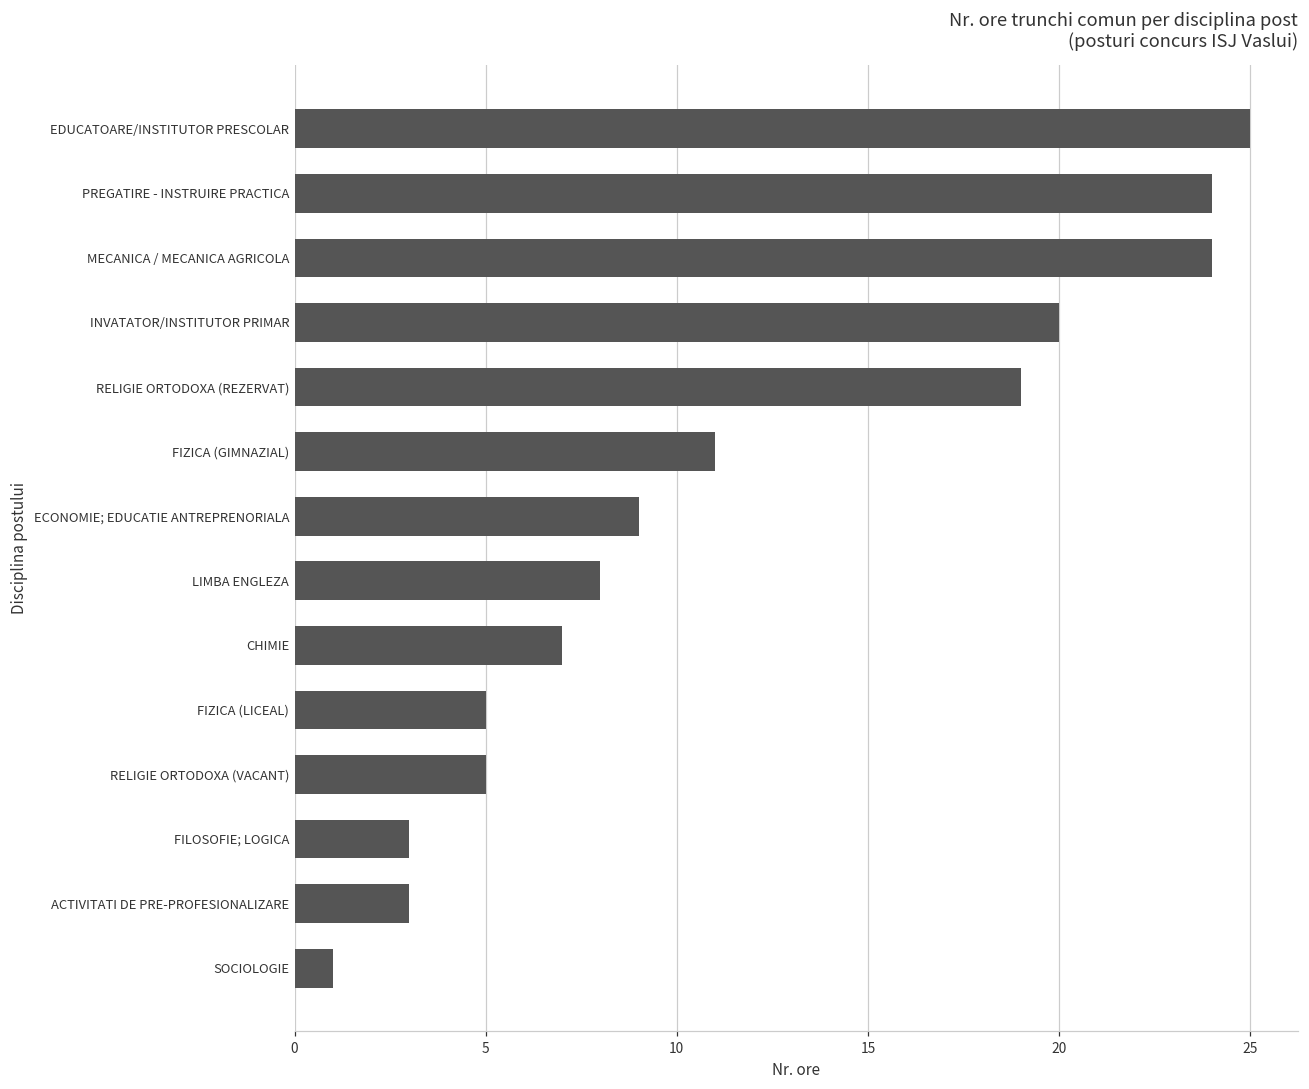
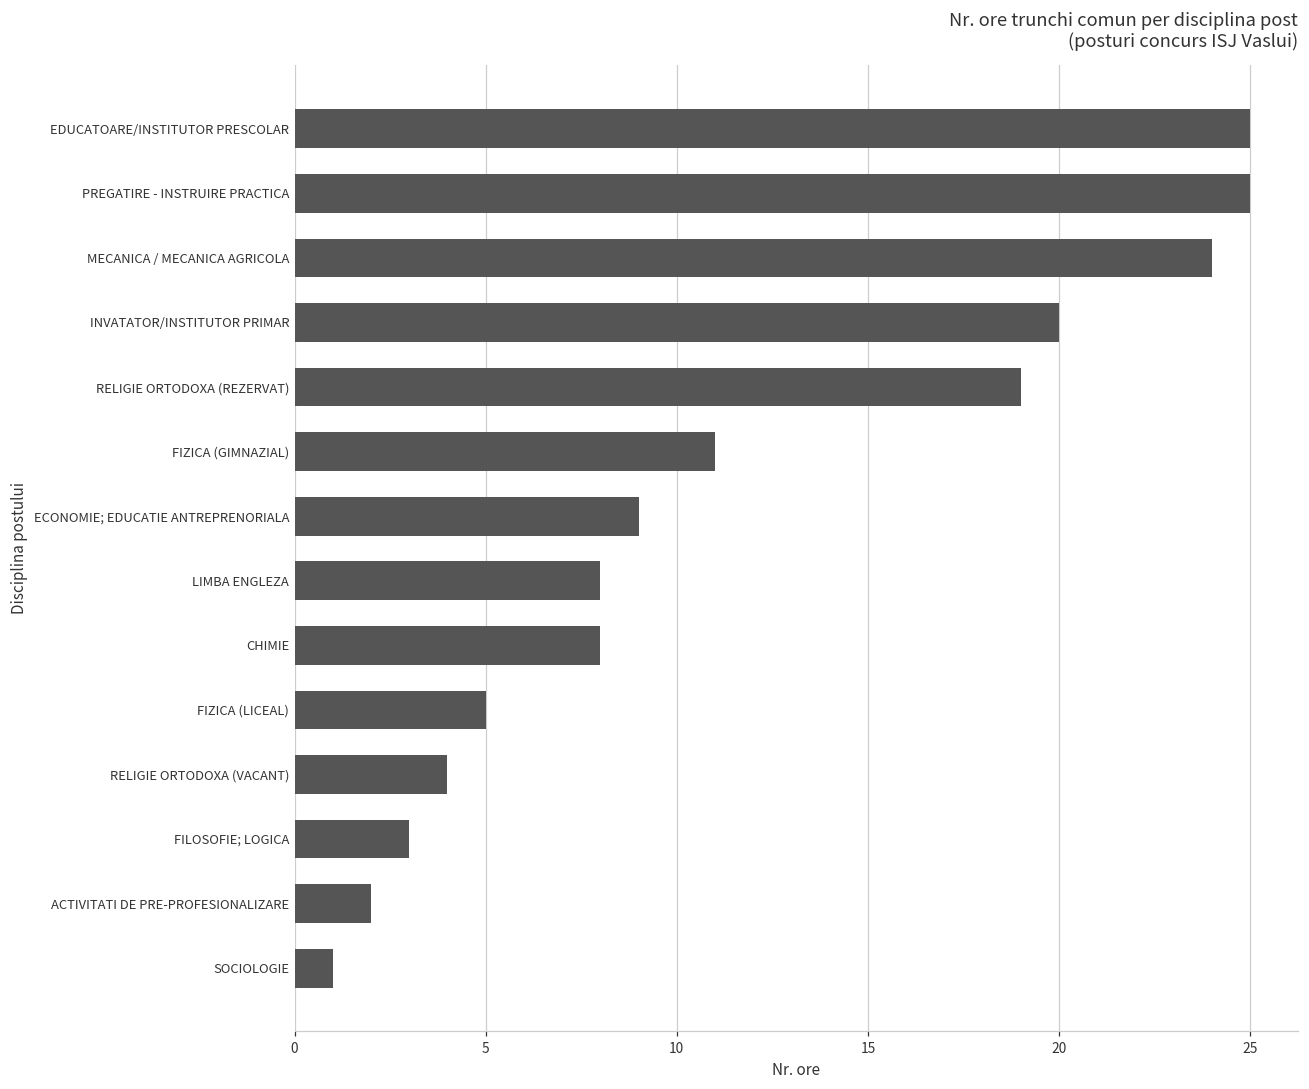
  {
    "EDUCATOARE/INSTITUTOR PRESCOLAR": 25,
-   "PREGATIRE - INSTRUIRE PRACTICA": 24,
+   "PREGATIRE - INSTRUIRE PRACTICA": 25,
    "MECANICA / MECANICA AGRICOLA": 24,
    "INVATATOR/INSTITUTOR PRIMAR": 20,
    "RELIGIE ORTODOXA (REZERVAT)": 19,
    "FIZICA (GIMNAZIAL)": 11,
    "ECONOMIE; EDUCATIE ANTREPRENORIALA": 9,
    "LIMBA ENGLEZA": 8,
-   "CHIMIE": 7,
+   "CHIMIE": 8,
    "FIZICA (LICEAL)": 5,
-   "RELIGIE ORTODOXA (VACANT)": 5,
+   "RELIGIE ORTODOXA (VACANT)": 4,
    "FILOSOFIE; LOGICA": 3,
-   "ACTIVITATI DE PRE-PROFESIONALIZARE": 3,
+   "ACTIVITATI DE PRE-PROFESIONALIZARE": 2,
    "SOCIOLOGIE": 1
  }
